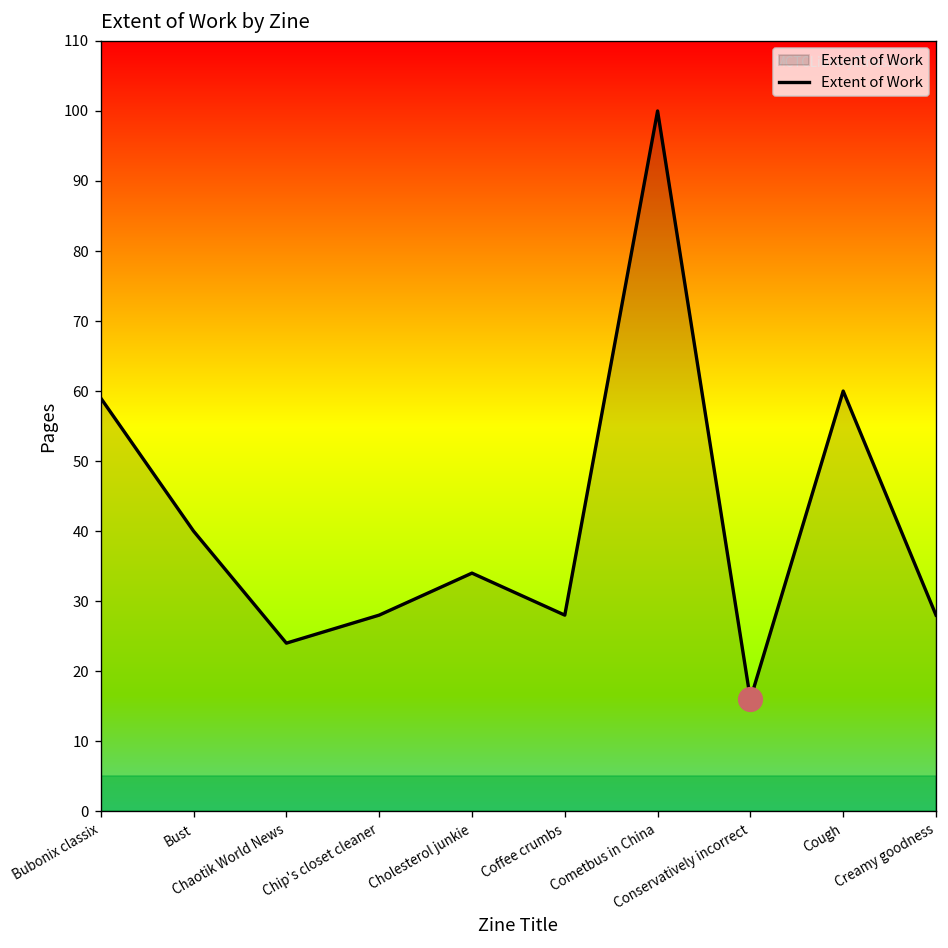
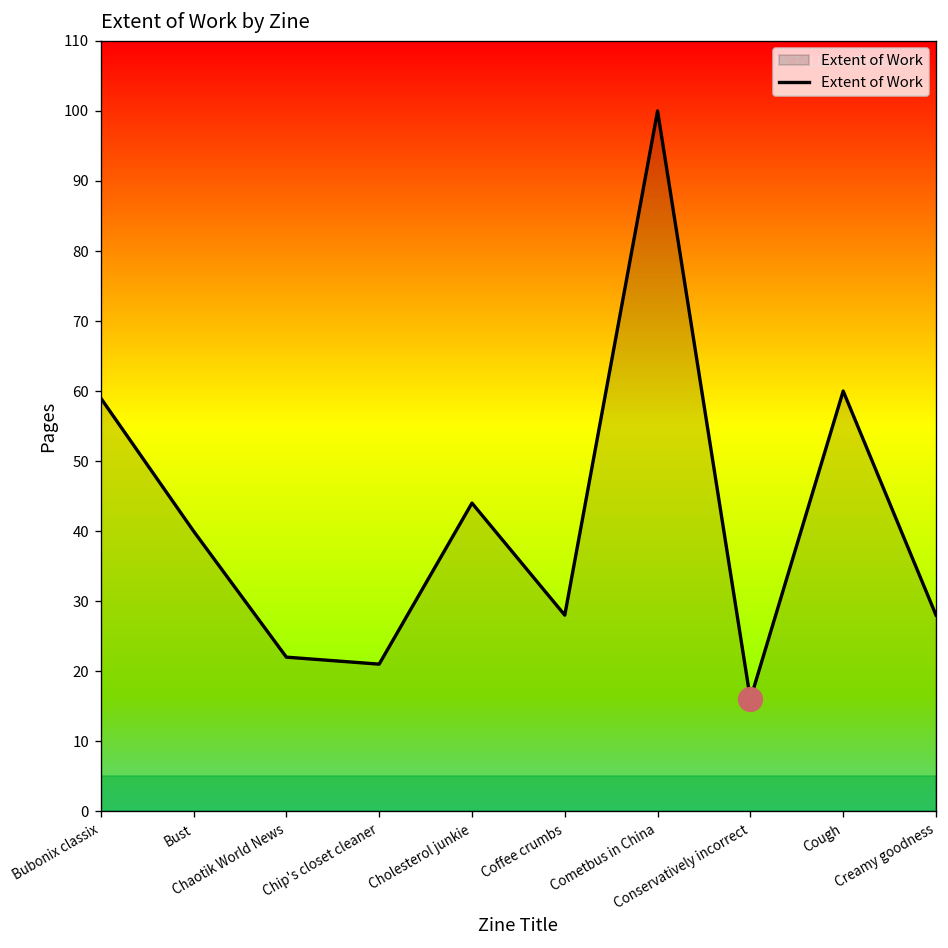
  {
    "Extent of Work": {
      "Bubonix classix": 59,
      "Bust": 40,
-     "Chaotik World News": 24,
-     "Chip's closet cleaner": 28,
-     "Cholesterol junkie": 34,
+     "Chaotik World News": 22,
+     "Chip's closet cleaner": 21,
+     "Cholesterol junkie": 44,
      "Coffee crumbs": 28,
      "Cometbus in China": 100,
      "Cough": 60,
      "Creamy goodness": 28
    }
  }
